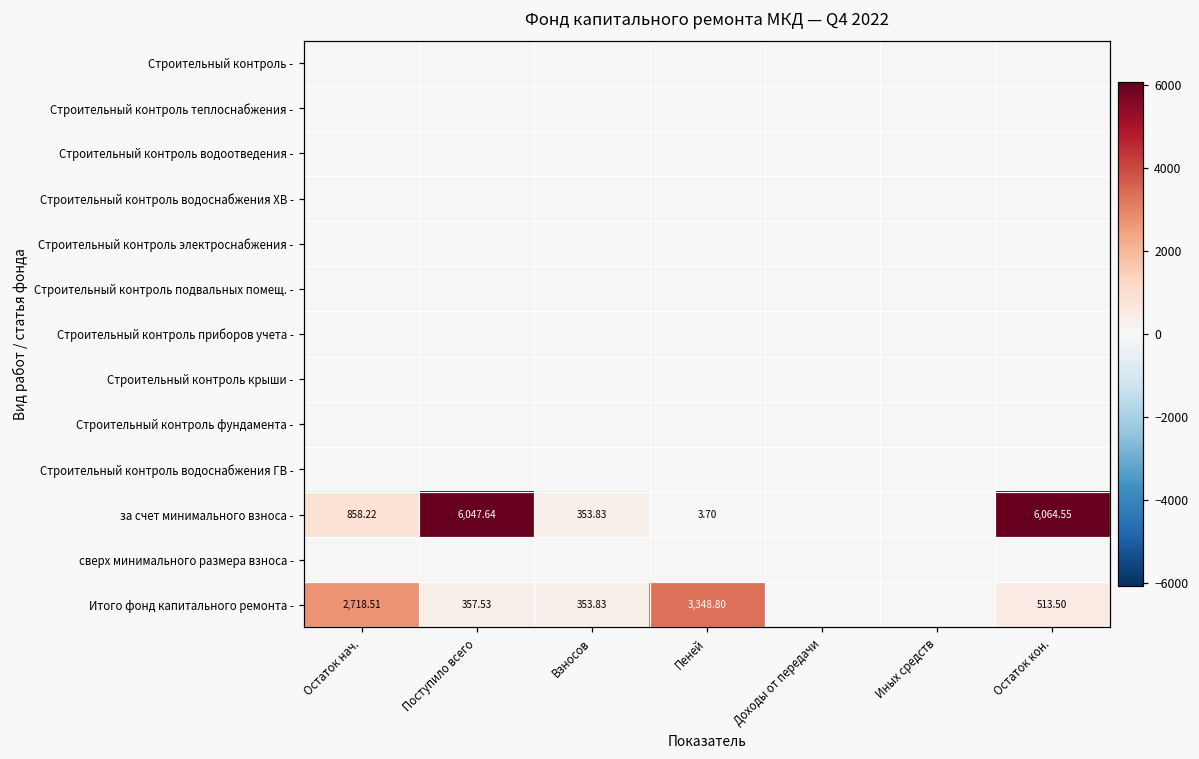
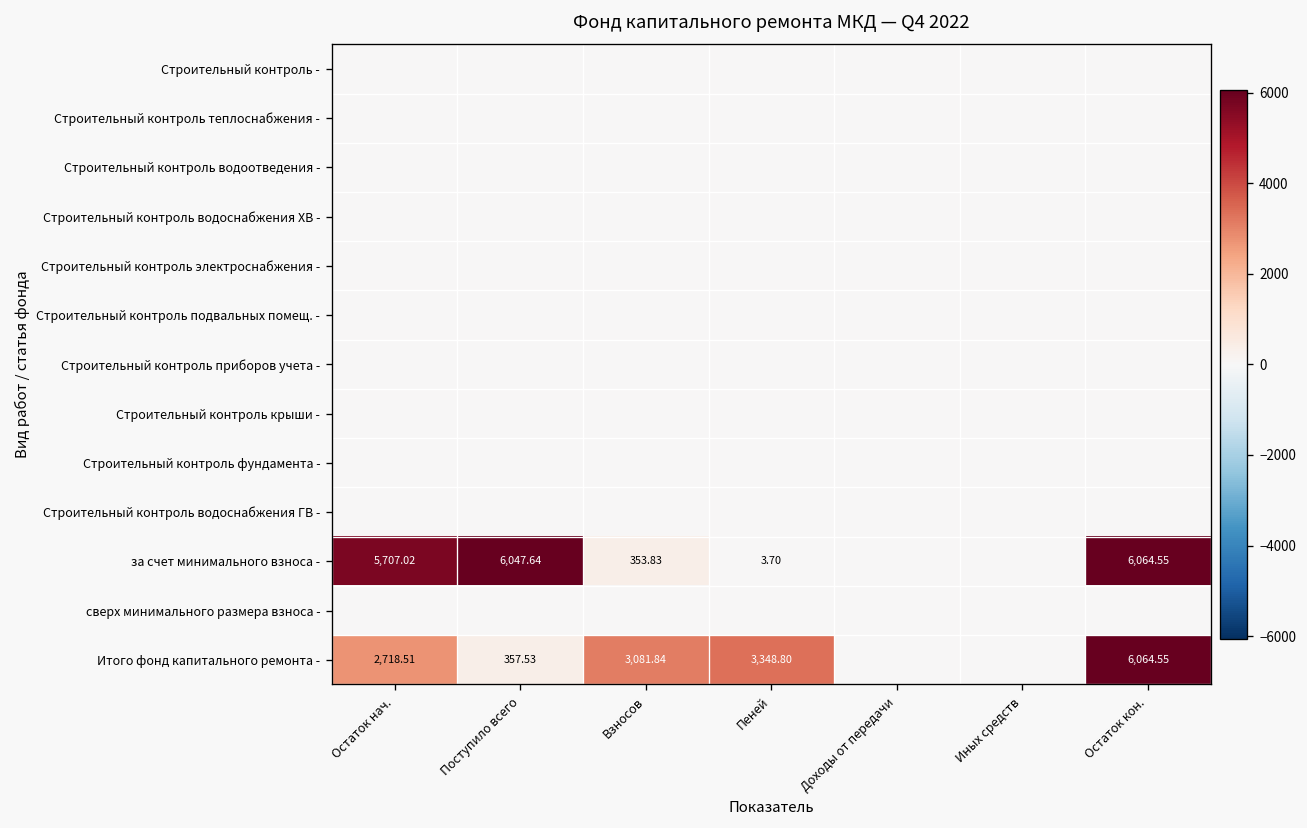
  {
    "за счет минимального взноса -": {
-     "Остаток нач.": "858.22",
+     "Остаток нач.": "5,707.02",
      "Поступило всего": "6,047.64",
      "Взносов": "353.83",
      "Пеней": "3.70",
      "Остаток кон.": "6,064.55"
    },
    "Итого фонд капитального ремонта -": {
      "Остаток нач.": "2,718.51",
      "Поступило всего": "357.53",
-     "Взносов": "353.83",
+     "Взносов": "3,081.84",
      "Пеней": "3,348.80",
-     "Остаток кон.": "513.50"
+     "Остаток кон.": "6,064.55"
    }
  }
